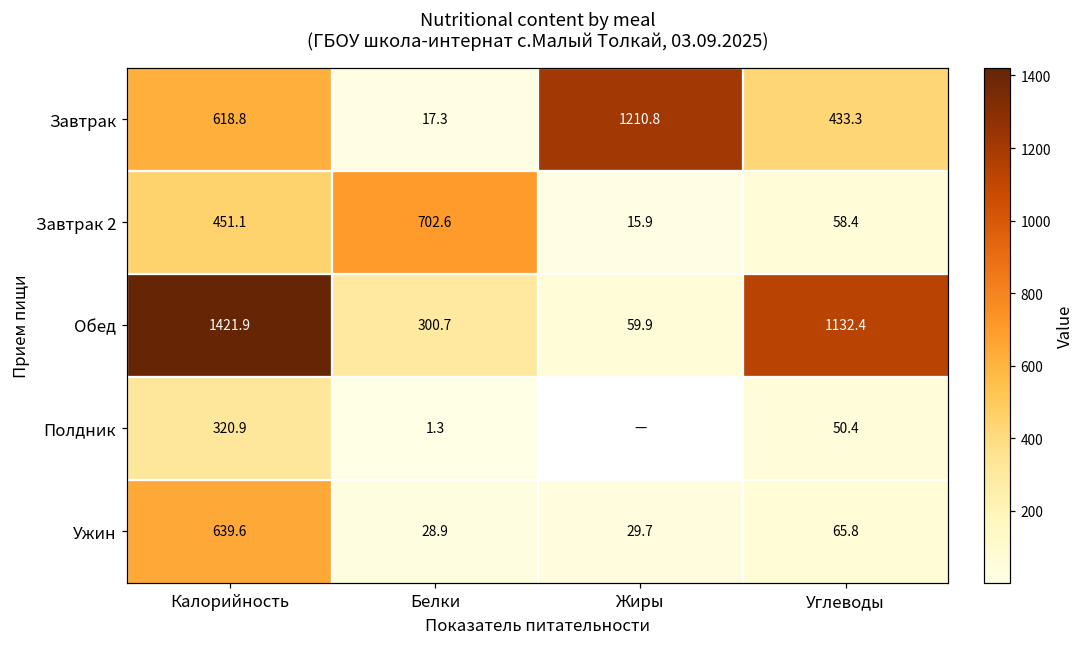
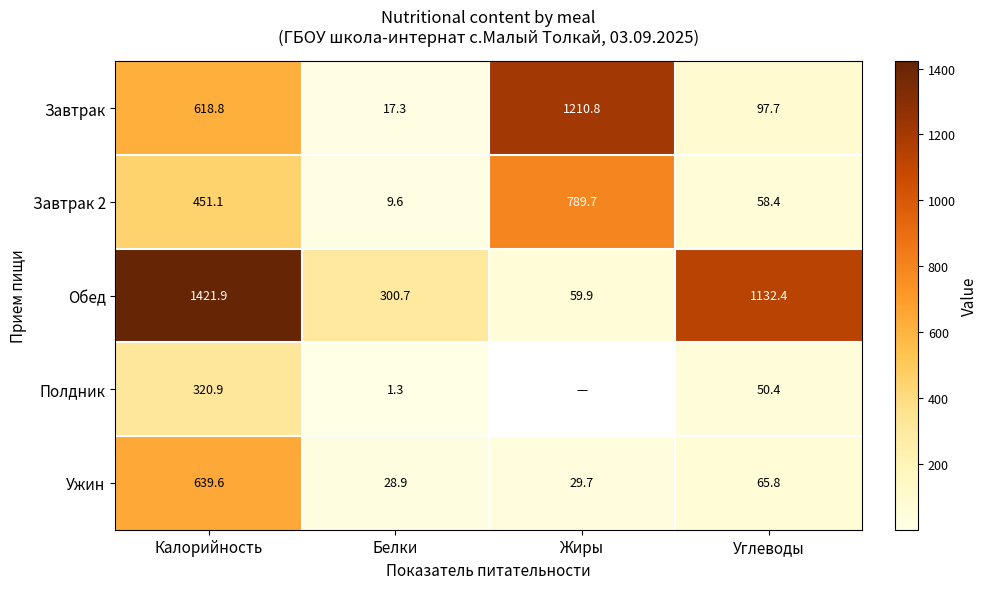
  {
    "Завтрак": {
      "Калорийность": 618.8,
      "Белки": 17.3,
      "Жиры": 1210.8,
-     "Углеводы": 433.3
+     "Углеводы": 97.7
    },
    "Завтрак 2": {
      "Калорийность": 451.1,
-     "Белки": 702.6,
-     "Жиры": 15.9,
+     "Белки": 9.6,
+     "Жиры": 789.7,
      "Углеводы": 58.4
    },
    "Обед": {
      "Калорийность": 1421.9,
      "Белки": 300.7,
      "Жиры": 59.9,
      "Углеводы": 1132.4
    },
    "Полдник": {
      "Калорийность": 320.9,
      "Белки": 1.3,
      "Углеводы": 50.4
    },
    "Ужин": {
      "Калорийность": 639.6,
      "Белки": 28.9,
      "Жиры": 29.7,
      "Углеводы": 65.8
    }
  }
